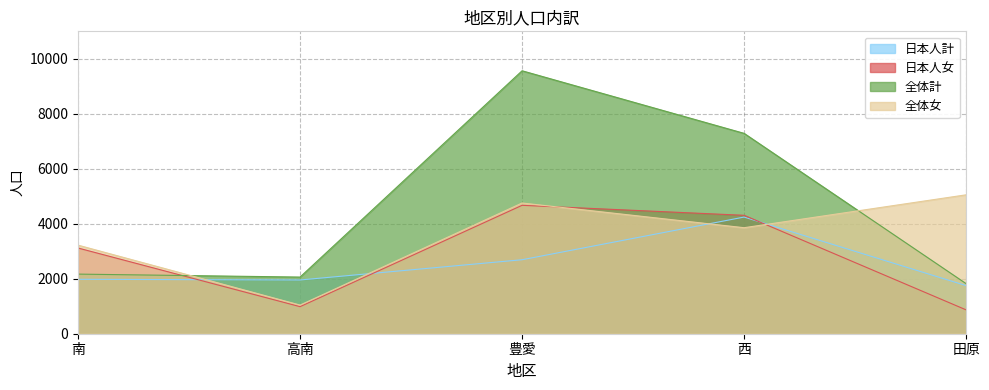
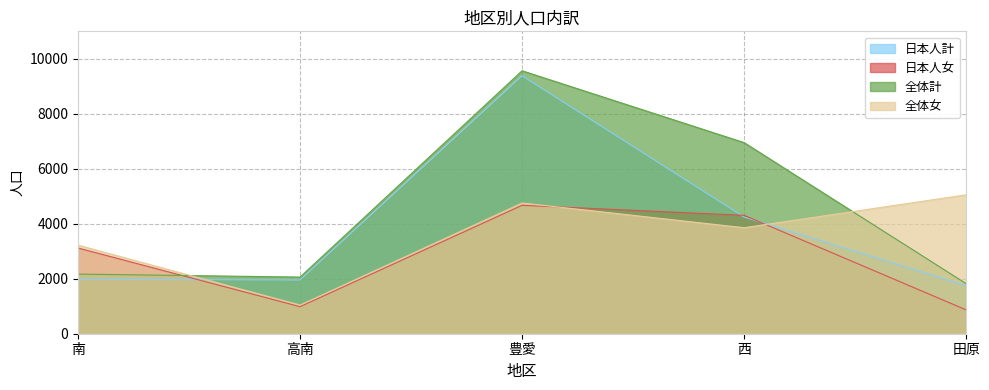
  {
    "日本人計": {
      "南": 2000,
      "高南": 2000,
-     "豊愛": 2700
+     "豊愛": 9400
    },
    "日本人女": {
      "南": 3100,
      "田原": 900
    },
    "全体計": {
      "南": 2200,
      "高南": 2100,
      "豊愛": 9600,
-     "西": 7300
+     "西": 7000
    },
    "全体女": {
      "南": 3200,
      "西": 3900,
      "田原": 5100
    }
  }
